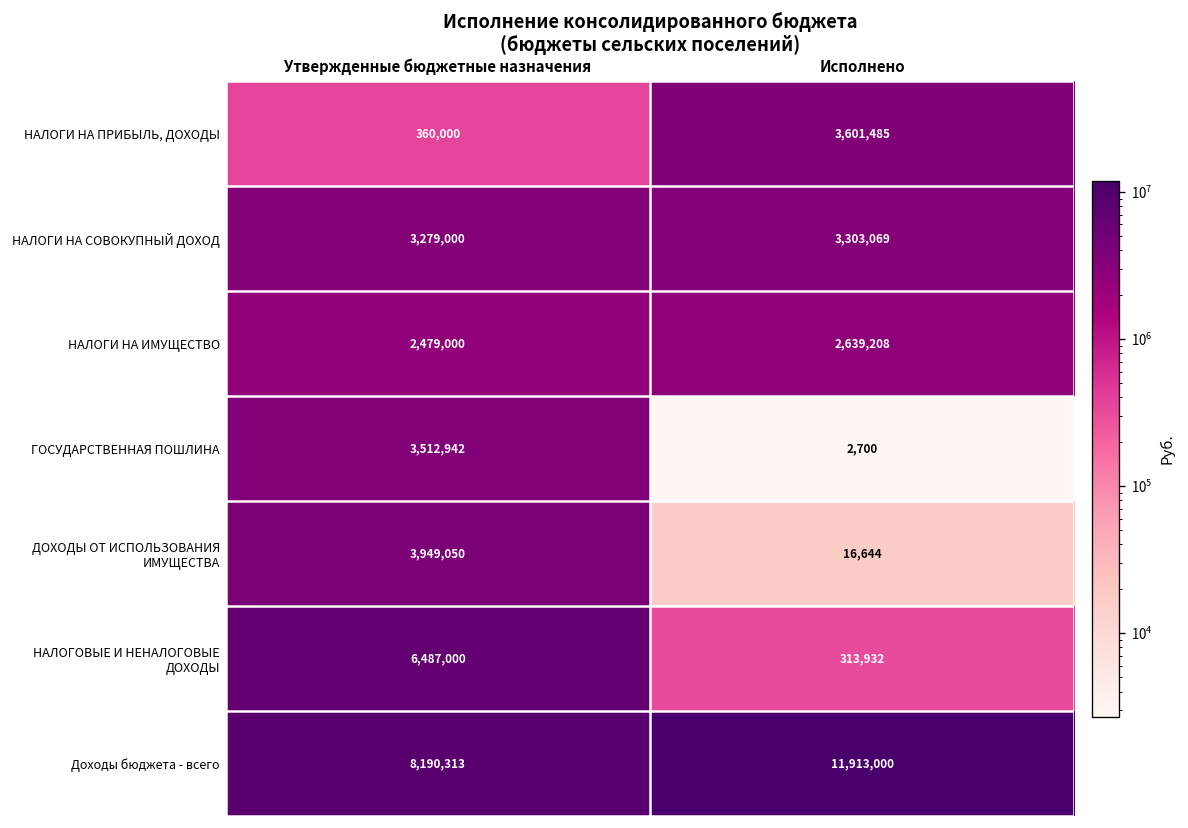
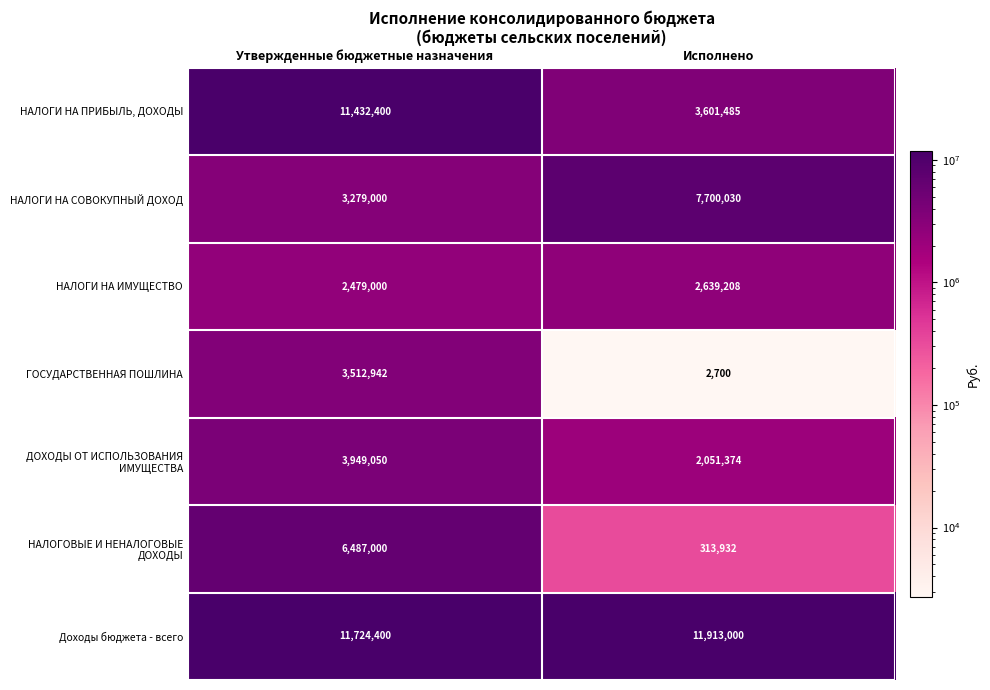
  {
    "НАЛОГИ НА ПРИБЫЛЬ, ДОХОДЫ": {
-     "Утвержденные бюджетные назначения": "360,000",
+     "Утвержденные бюджетные назначения": "11,432,400",
      "Исполнено": "3,601,485"
    },
    "НАЛОГИ НА СОВОКУПНЫЙ ДОХОД": {
      "Утвержденные бюджетные назначения": "3,279,000",
-     "Исполнено": "3,303,069"
+     "Исполнено": "7,700,030"
    },
    "НАЛОГИ НА ИМУЩЕСТВО": {
      "Утвержденные бюджетные назначения": "2,479,000",
      "Исполнено": "2,639,208"
    },
    "ГОСУДАРСТВЕННАЯ ПОШЛИНА": {
      "Утвержденные бюджетные назначения": "3,512,942",
      "Исполнено": "2,700"
    },
    "ДОХОДЫ ОТ ИСПОЛЬЗОВАНИЯ ИМУЩЕСТВА": {
      "Утвержденные бюджетные назначения": "3,949,050",
-     "Исполнено": "16,644"
+     "Исполнено": "2,051,374"
    },
    "НАЛОГОВЫЕ И НЕНАЛОГОВЫЕ ДОХОДЫ": {
      "Утвержденные бюджетные назначения": "6,487,000",
      "Исполнено": "313,932"
    },
    "Доходы бюджета - всего": {
-     "Утвержденные бюджетные назначения": "8,190,313",
+     "Утвержденные бюджетные назначения": "11,724,400",
      "Исполнено": "11,913,000"
    }
  }
